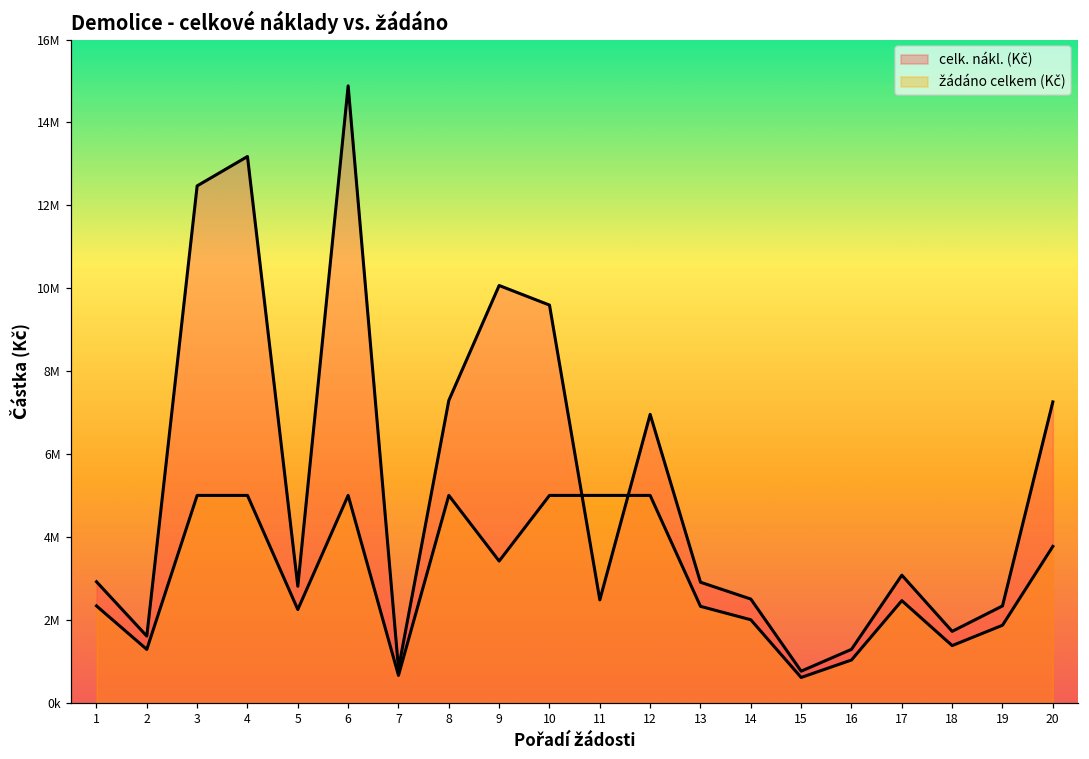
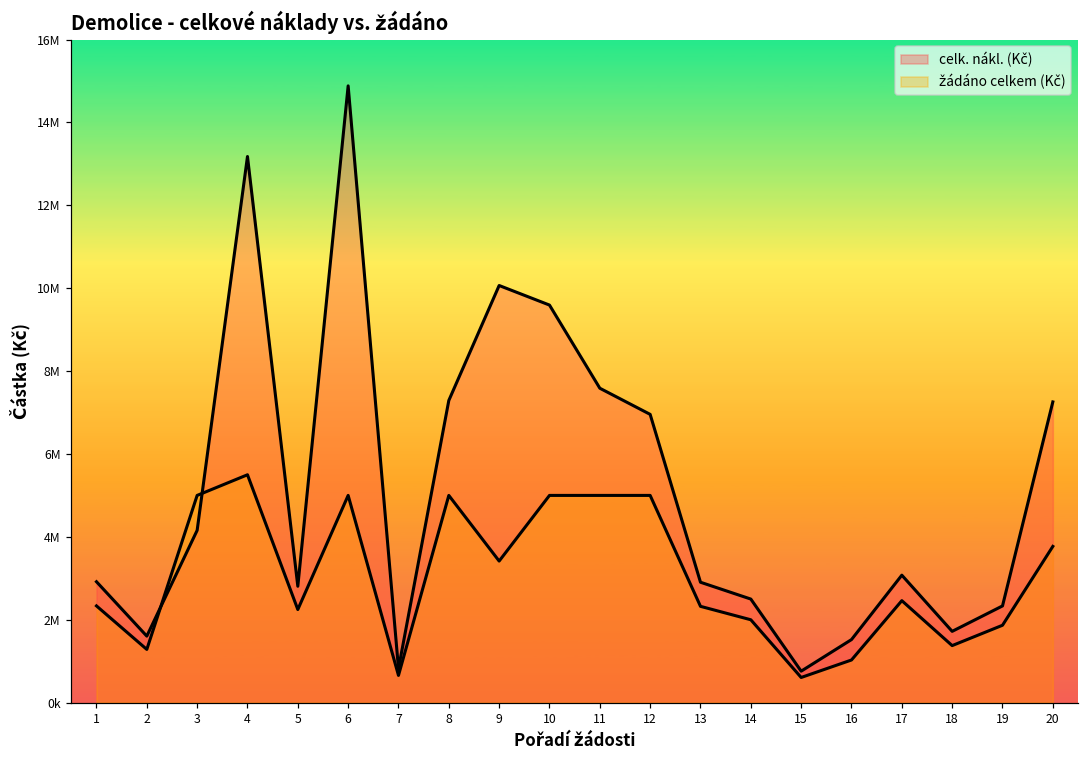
  {
    "celk. nákl. (Kč)": {
      "1": 2900000,
      "2": 1600000,
-     "3": 12500000,
+     "3": 4200000,
      "4": 13200000,
      "5": 2800000,
      "6": 14900000,
      "7": 800000,
      "8": 7300000,
      "9": 10100000,
      "10": 9600000,
-     "11": 2500000,
+     "11": 7600000,
      "12": 7000000,
      "13": 2900000,
      "14": 2500000,
      "15": 800000,
-     "16": 1300000,
+     "16": 1500000,
      "17": 3100000,
      "18": 1700000,
      "19": 2300000,
      "20": 7300000
    },
    "žádáno celkem (Kč)": {
      "1": 2300000,
      "2": 1300000,
      "3": 5000000,
-     "4": 5000000,
+     "4": 5500000,
      "5": 2200000,
      "6": 5000000,
      "7": 700000,
      "8": 5000000,
      "9": 3400000,
      "10": 5000000,
      "11": 5000000,
      "12": 5000000,
      "13": 2300000,
      "14": 2000000,
      "15": 600000,
      "16": 1000000,
      "17": 2500000,
      "18": 1400000,
      "19": 1900000,
      "20": 3800000
    }
  }
